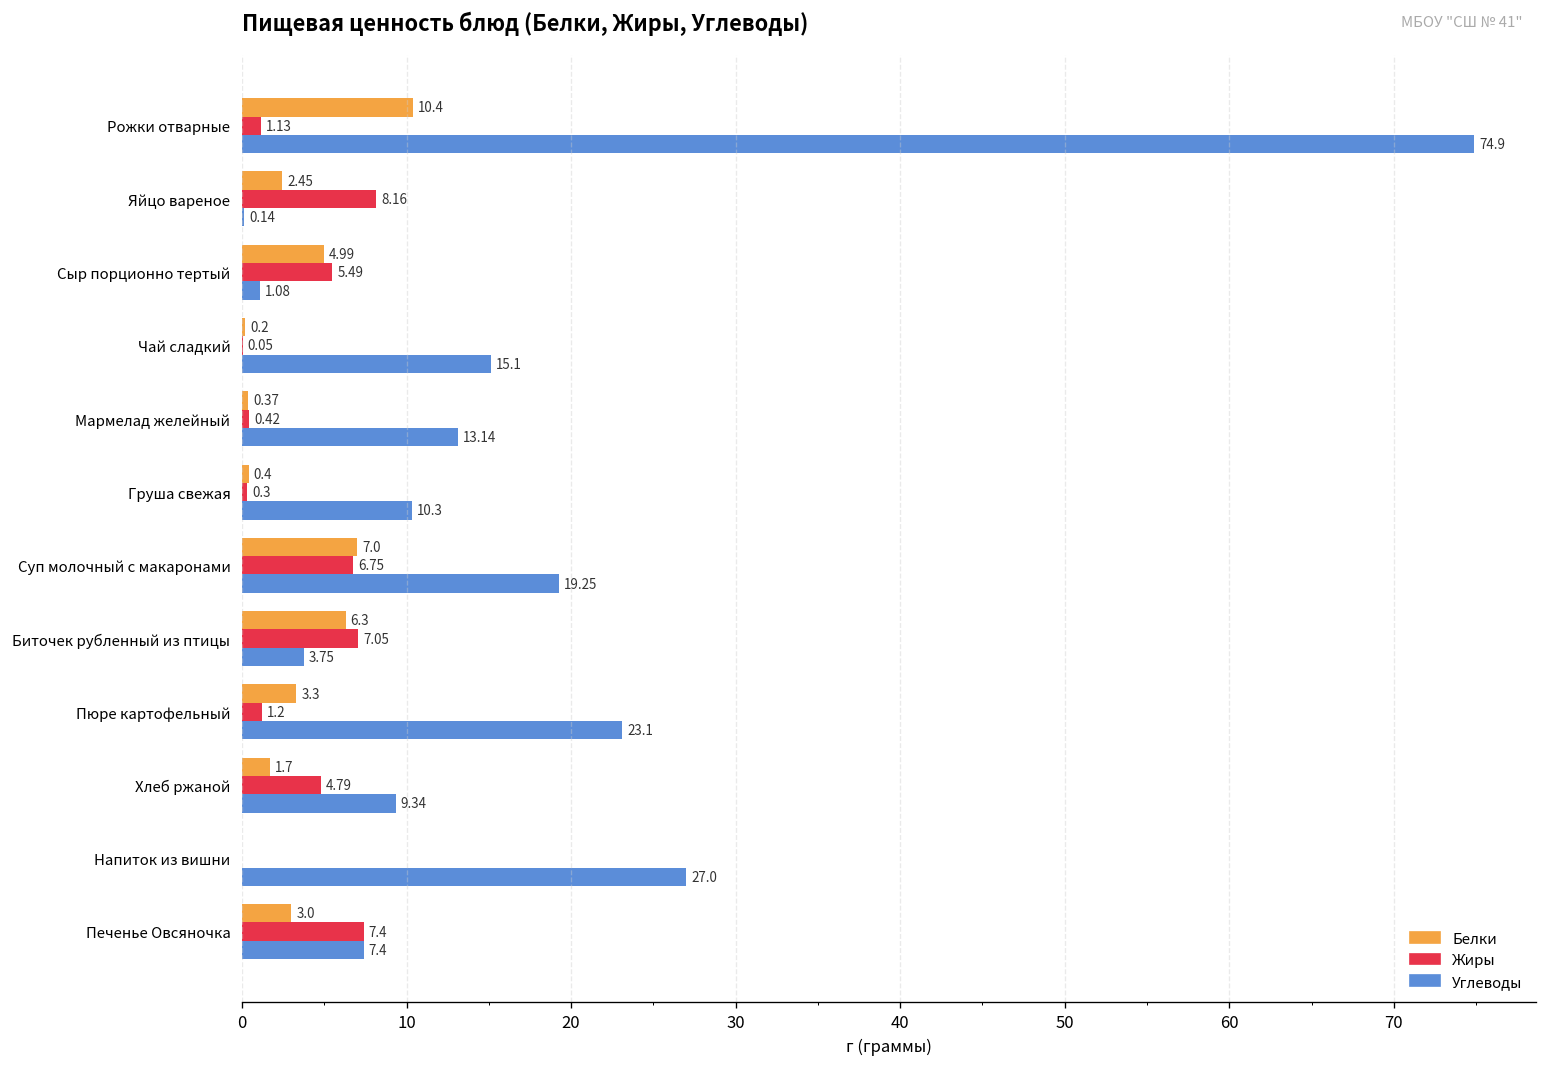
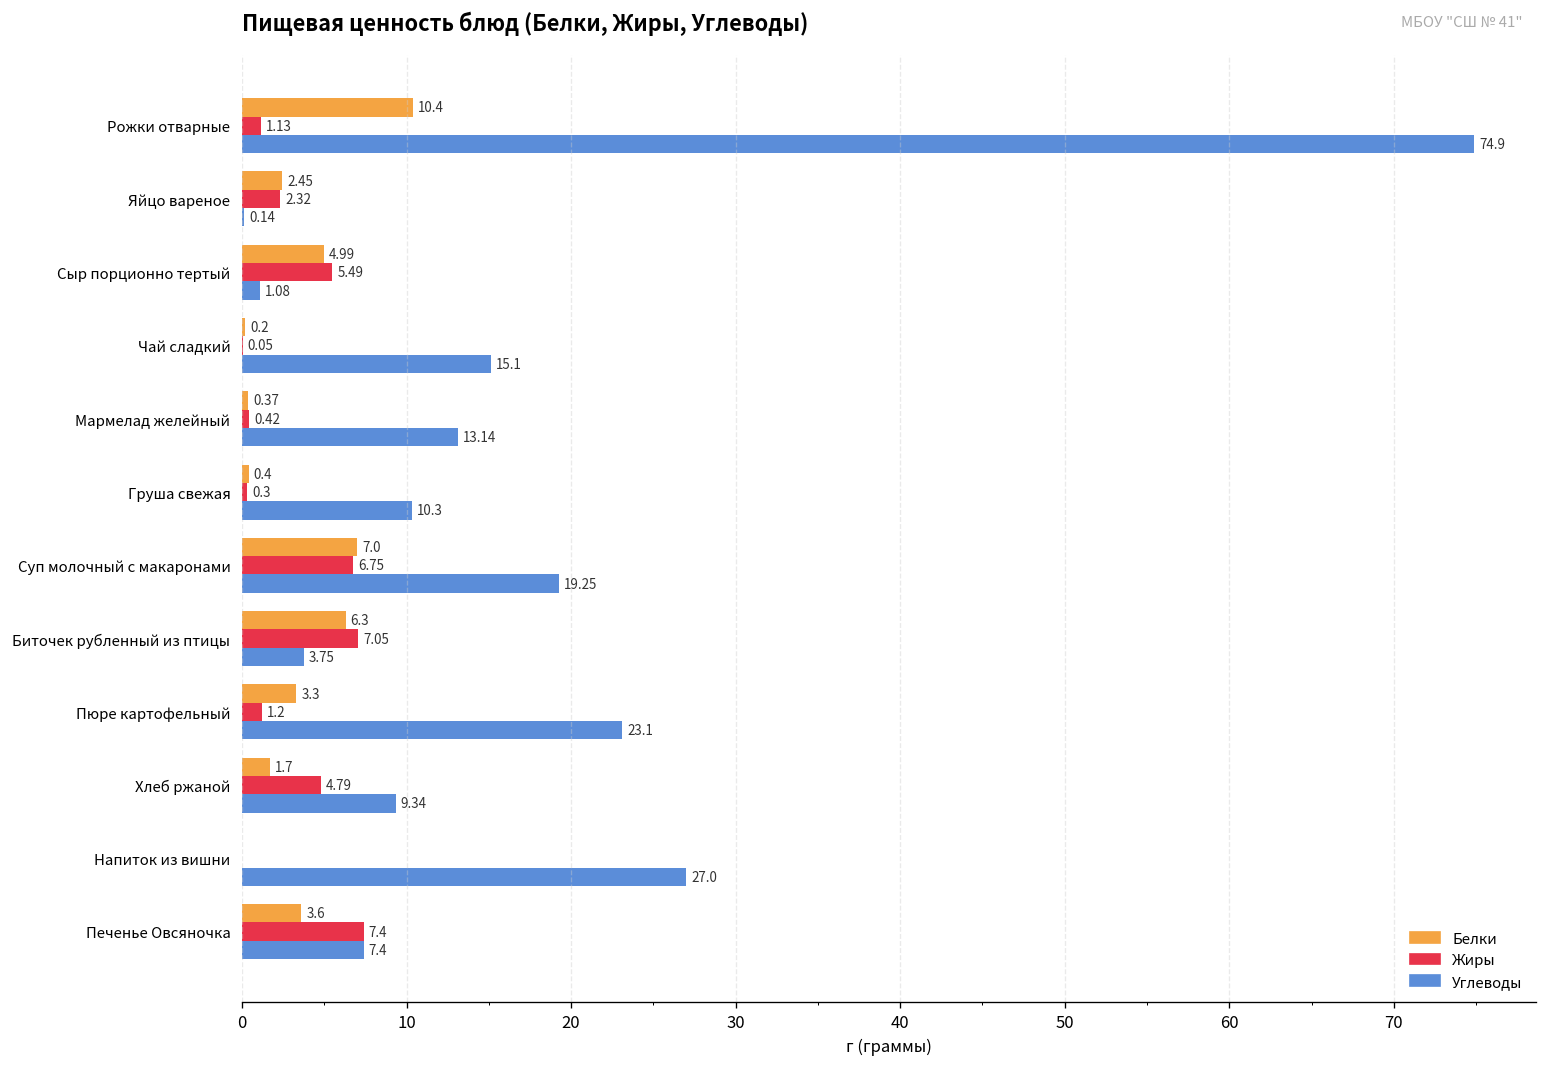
  {
    "Белки": {
      "Рожки отварные": 10.4,
      "Яйцо вареное": 2.45,
      "Сыр порционно тертый": 4.99,
      "Чай сладкий": 0.2,
      "Мармелад желейный": 0.37,
      "Груша свежая": 0.4,
      "Суп молочный с макаронами": 7.0,
      "Биточек рубленный из птицы": 6.3,
      "Пюре картофельный": 3.3,
      "Хлеб ржаной": 1.7,
-     "Печенье Овсяночка": 3.0
+     "Печенье Овсяночка": 3.6
    },
    "Жиры": {
      "Рожки отварные": 1.13,
-     "Яйцо вареное": 8.16,
+     "Яйцо вареное": 2.32,
      "Сыр порционно тертый": 5.49,
      "Чай сладкий": 0.05,
      "Мармелад желейный": 0.42,
      "Груша свежая": 0.3,
      "Суп молочный с макаронами": 6.75,
      "Биточек рубленный из птицы": 7.05,
      "Пюре картофельный": 1.2,
      "Хлеб ржаной": 4.79,
      "Печенье Овсяночка": 7.4
    },
    "Углеводы": {
      "Рожки отварные": 74.9,
      "Яйцо вареное": 0.14,
      "Сыр порционно тертый": 1.08,
      "Чай сладкий": 15.1,
      "Мармелад желейный": 13.14,
      "Груша свежая": 10.3,
      "Суп молочный с макаронами": 19.25,
      "Биточек рубленный из птицы": 3.75,
      "Пюре картофельный": 23.1,
      "Хлеб ржаной": 9.34,
      "Напиток из вишни": 27.0,
      "Печенье Овсяночка": 7.4
    }
  }
